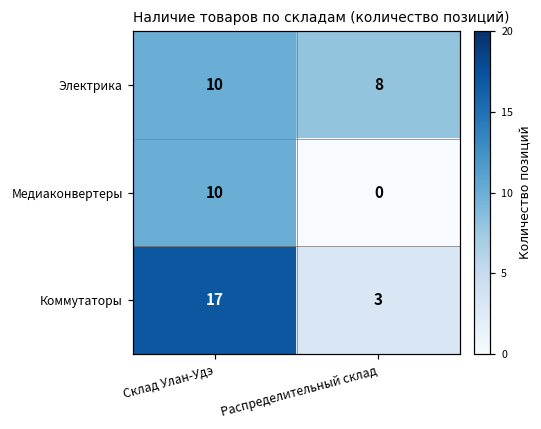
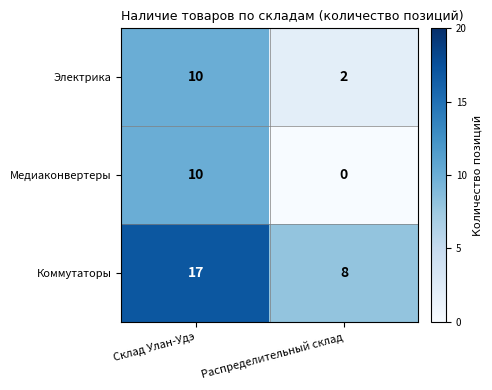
  {
    "Электрика": {
      "Склад Улан-Удэ": 10,
-     "Распределительный склад": 8
+     "Распределительный склад": 2
    },
    "Медиаконвертеры": {
      "Склад Улан-Удэ": 10,
      "Распределительный склад": 0
    },
    "Коммутаторы": {
      "Склад Улан-Удэ": 17,
-     "Распределительный склад": 3
+     "Распределительный склад": 8
    }
  }
